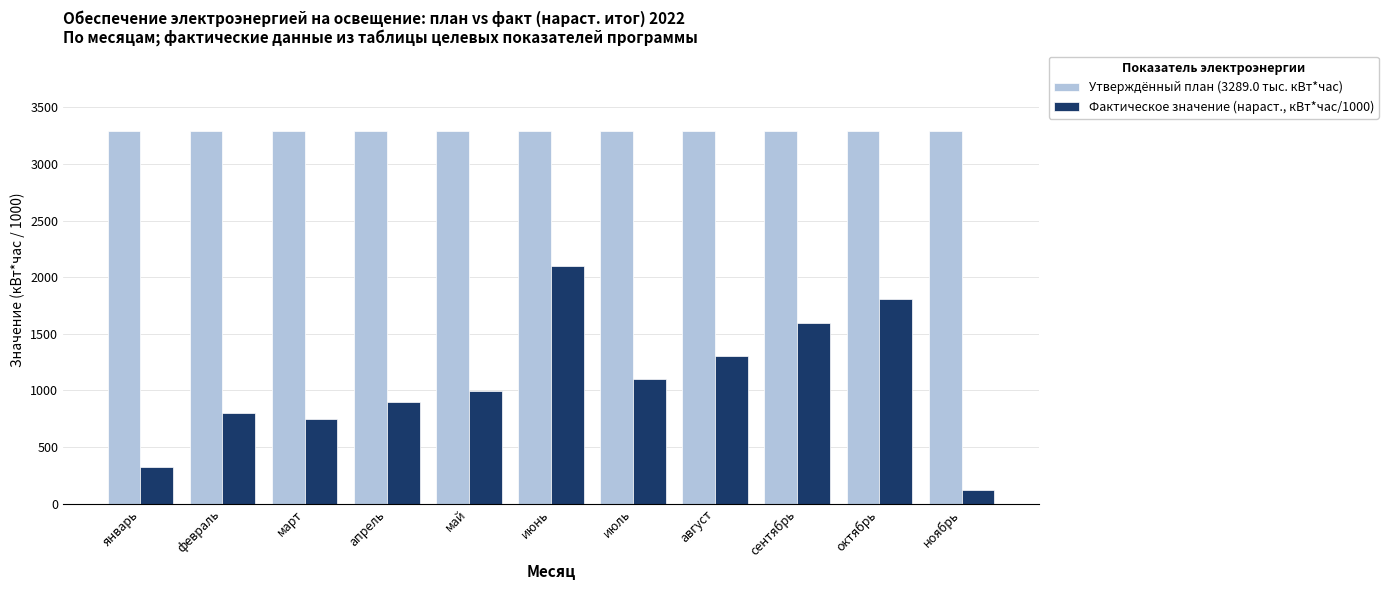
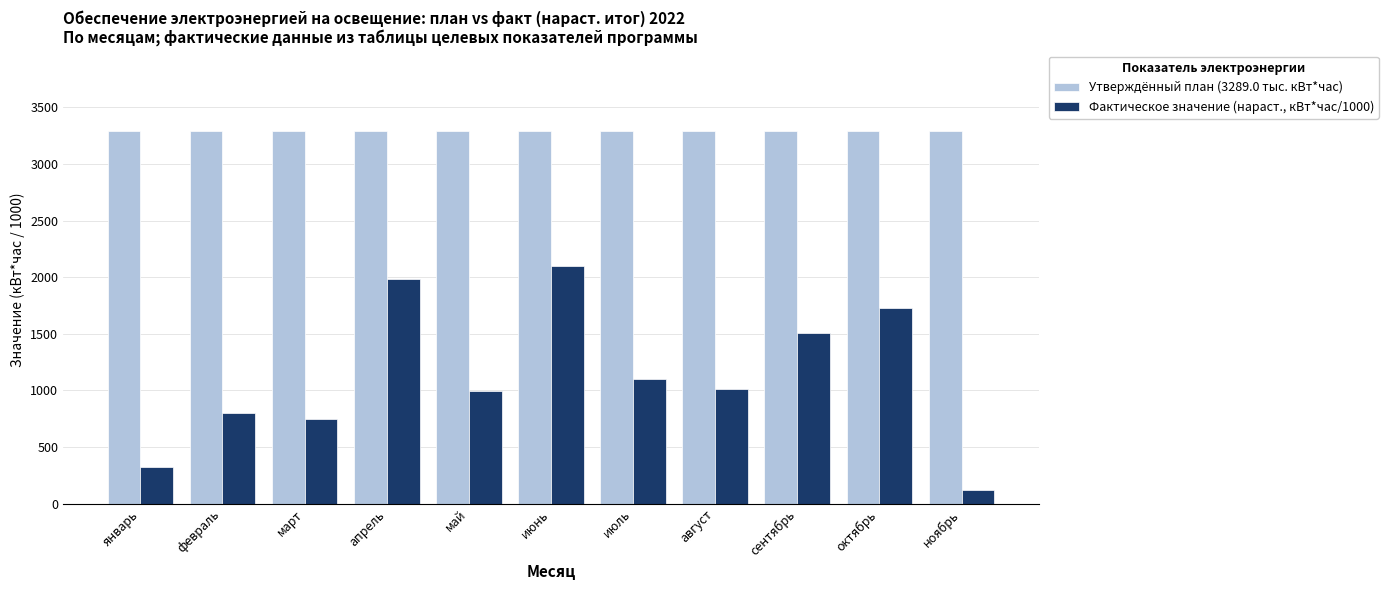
  {
    "Утверждённый план (3289.0 тыс. кВт*час)": {
      "январь": 3290,
      "февраль": 3290,
      "март": 3290,
      "апрель": 3290,
      "май": 3290,
      "июнь": 3290,
      "июль": 3290,
      "август": 3290,
      "сентябрь": 3290,
      "октябрь": 3290,
      "ноябрь": 3290
    },
    "Фактическое значение (нараст., кВт*час/1000)": {
      "январь": 320,
      "февраль": 800,
      "март": 740,
-     "апрель": 900,
+     "апрель": 1980,
      "май": 990,
      "июнь": 2100,
      "июль": 1100,
-     "август": 1300,
-     "сентябрь": 1600,
-     "октябрь": 1810,
+     "август": 1010,
+     "сентябрь": 1510,
+     "октябрь": 1730,
      "ноябрь": 120
    }
  }
